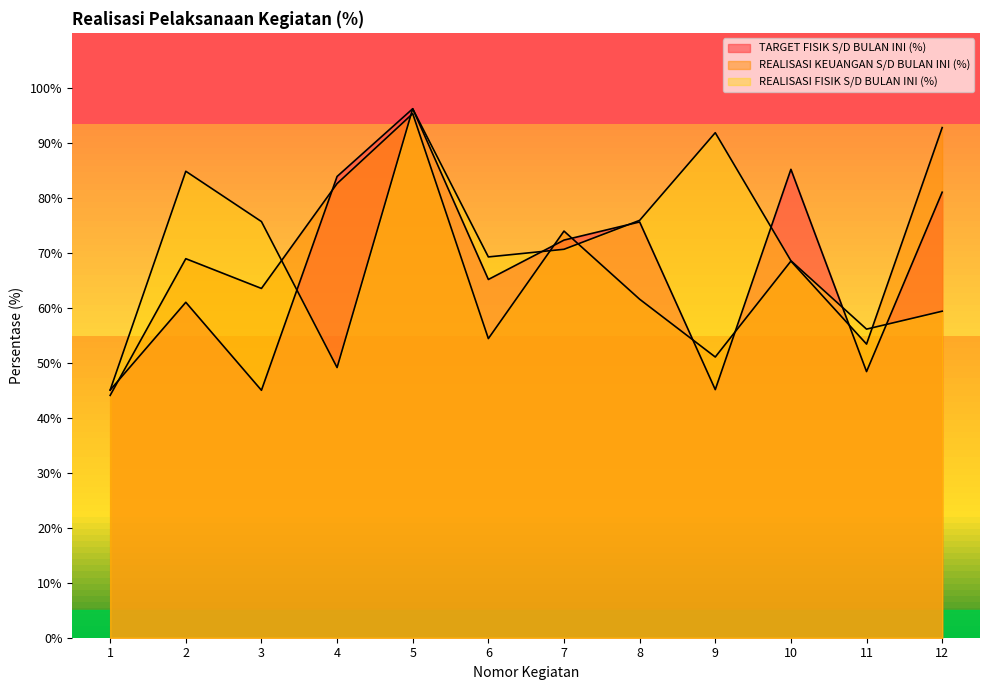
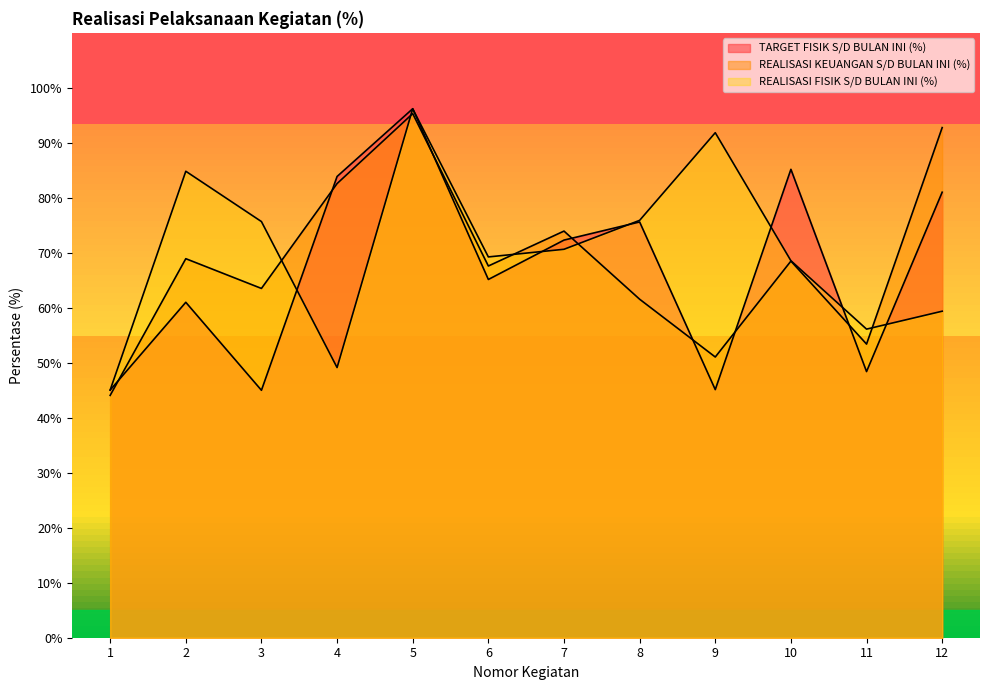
  {
    "TARGET FISIK S/D BULAN INI (%)": {
      "2": "61%",
      "3": "45%",
      "4": "84%",
      "6": "65%",
      "7": "72%",
      "9": "45%",
      "10": "85%",
      "11": "48%",
      "12": "81%"
    },
    "REALISASI KEUANGAN S/D BULAN INI (%)": {
      "1": "44%",
      "2": "69%",
      "3": "64%",
      "4": "83%",
      "5": "95%",
-     "6": "54%",
+     "6": "68%",
      "7": "74%",
      "8": "62%",
      "9": "51%",
      "11": "53%",
      "12": "93%"
    },
    "REALISASI FISIK S/D BULAN INI (%)": {
      "2": "85%",
      "3": "76%",
      "4": "49%",
      "6": "69%",
      "7": "71%",
      "9": "92%",
      "11": "56%",
      "12": "59%"
    }
  }
